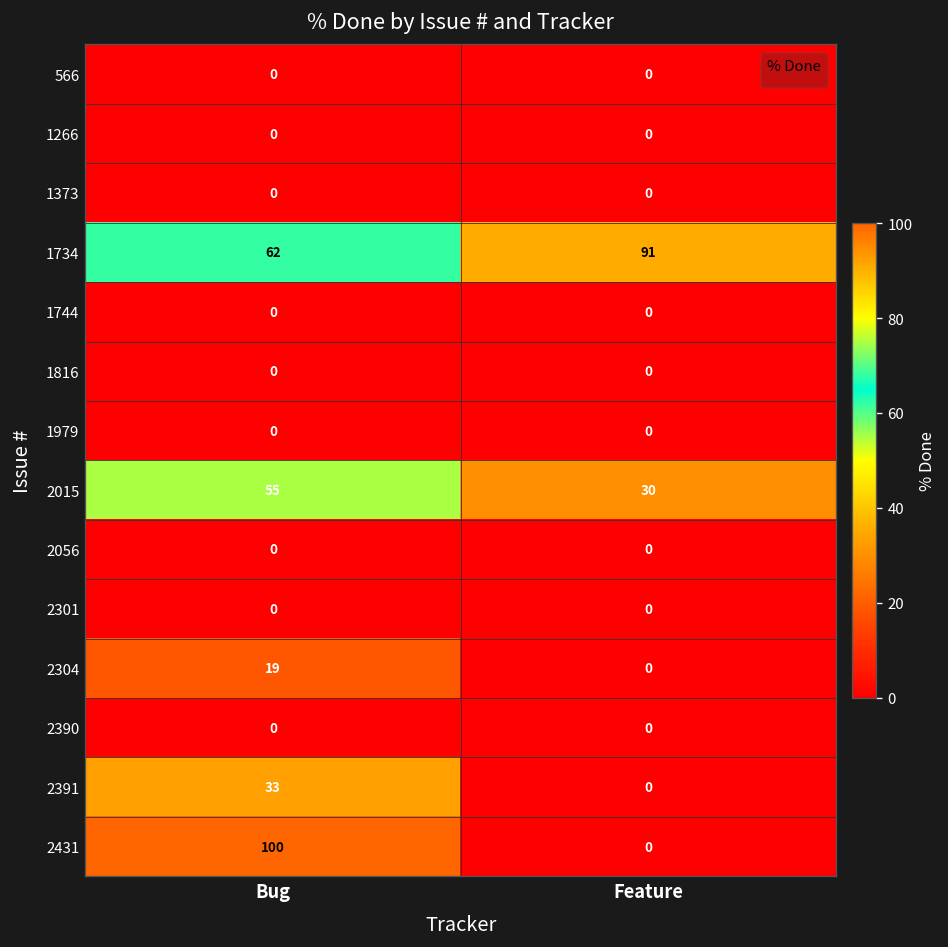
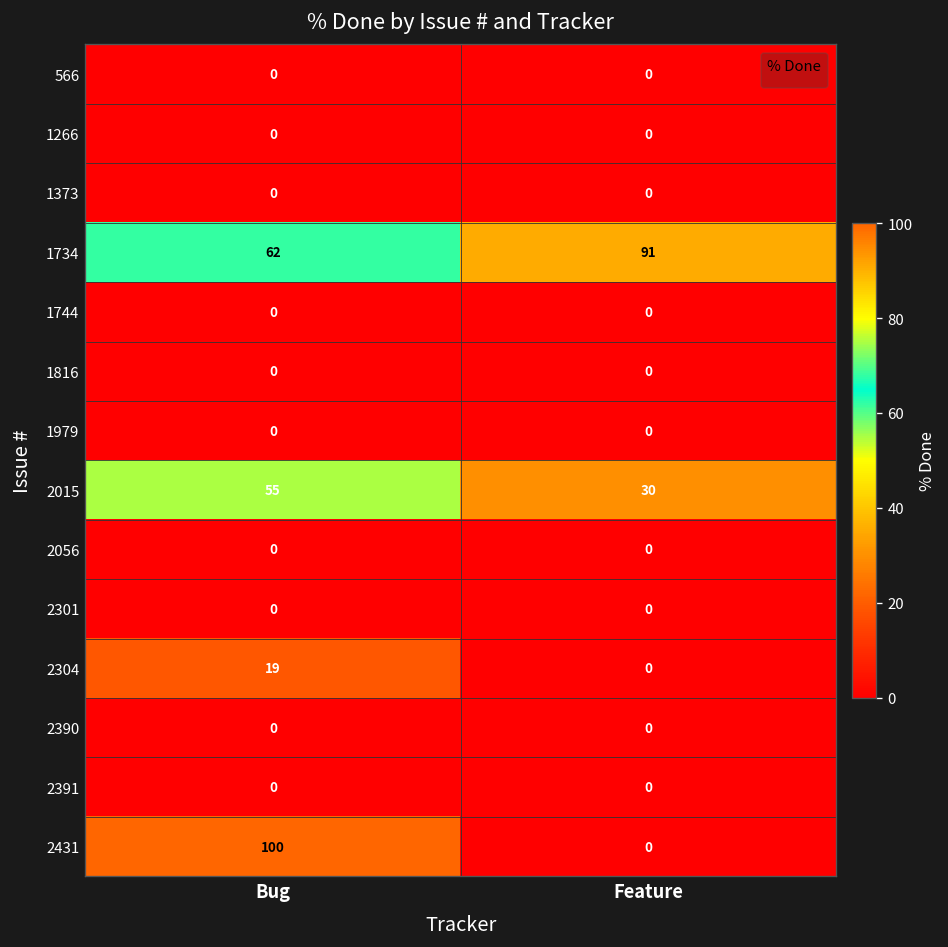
  {
    "566": {
      "Bug": 0,
      "Feature": 0
    },
    "1266": {
      "Bug": 0,
      "Feature": 0
    },
    "1373": {
      "Bug": 0,
      "Feature": 0
    },
    "1734": {
      "Bug": 62,
      "Feature": 91
    },
    "1744": {
      "Bug": 0,
      "Feature": 0
    },
    "1816": {
      "Bug": 0,
      "Feature": 0
    },
    "1979": {
      "Bug": 0,
      "Feature": 0
    },
    "2015": {
      "Bug": 55,
      "Feature": 30
    },
    "2056": {
      "Bug": 0,
      "Feature": 0
    },
    "2301": {
      "Bug": 0,
      "Feature": 0
    },
    "2304": {
      "Bug": 19,
      "Feature": 0
    },
    "2390": {
      "Bug": 0,
      "Feature": 0
    },
    "2391": {
-     "Bug": 33,
+     "Bug": 0,
      "Feature": 0
    },
    "2431": {
      "Bug": 100,
      "Feature": 0
    }
  }
